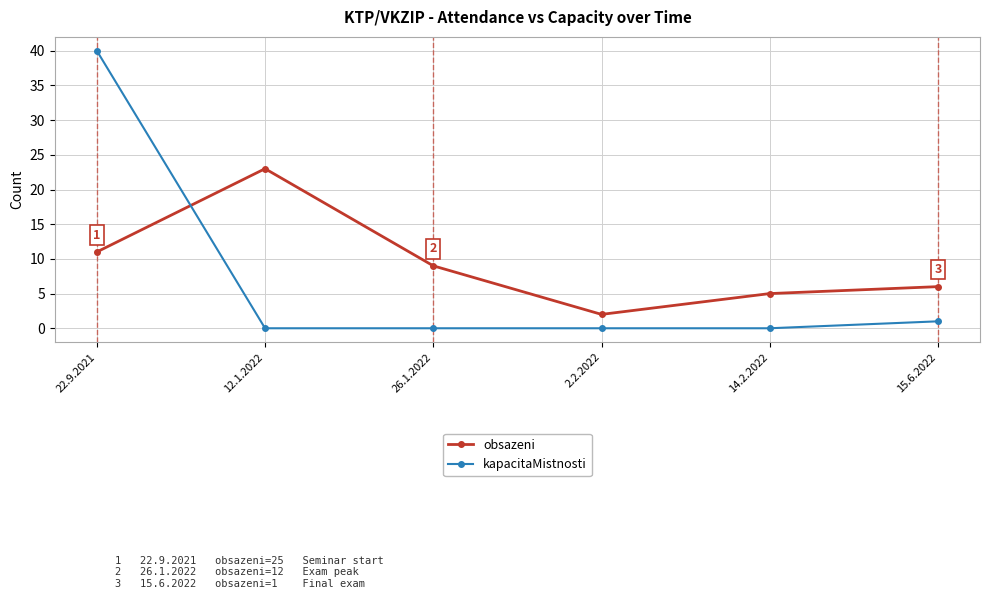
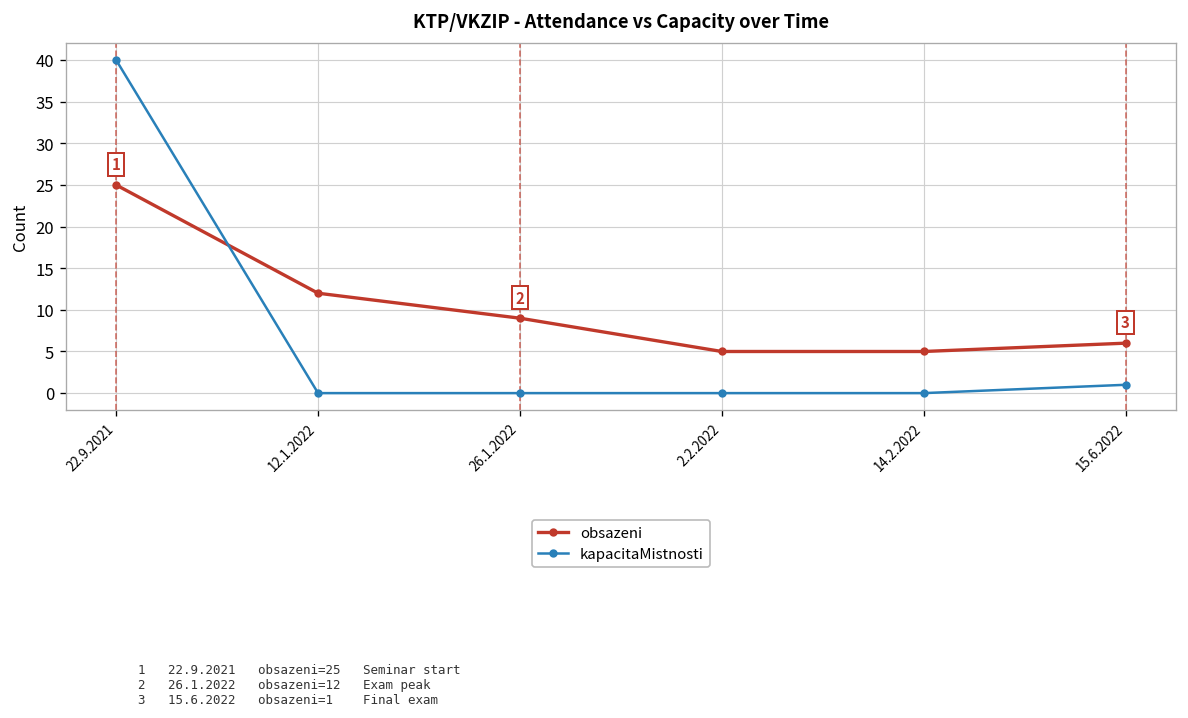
  {
    "obsazeni": {
-     "22.9.2021": 11,
-     "12.1.2022": 23,
-     "2.2.2022": 2,
+     "22.9.2021": 25,
+     "12.1.2022": 12,
+     "2.2.2022": 5,
      "14.2.2022": 5
    },
    "kapacitaMistnosti": {
      "22.9.2021": 40,
      "12.1.2022": 0,
      "26.1.2022": 0,
      "2.2.2022": 0,
      "14.2.2022": 0,
      "15.6.2022": 1
    }
  }
